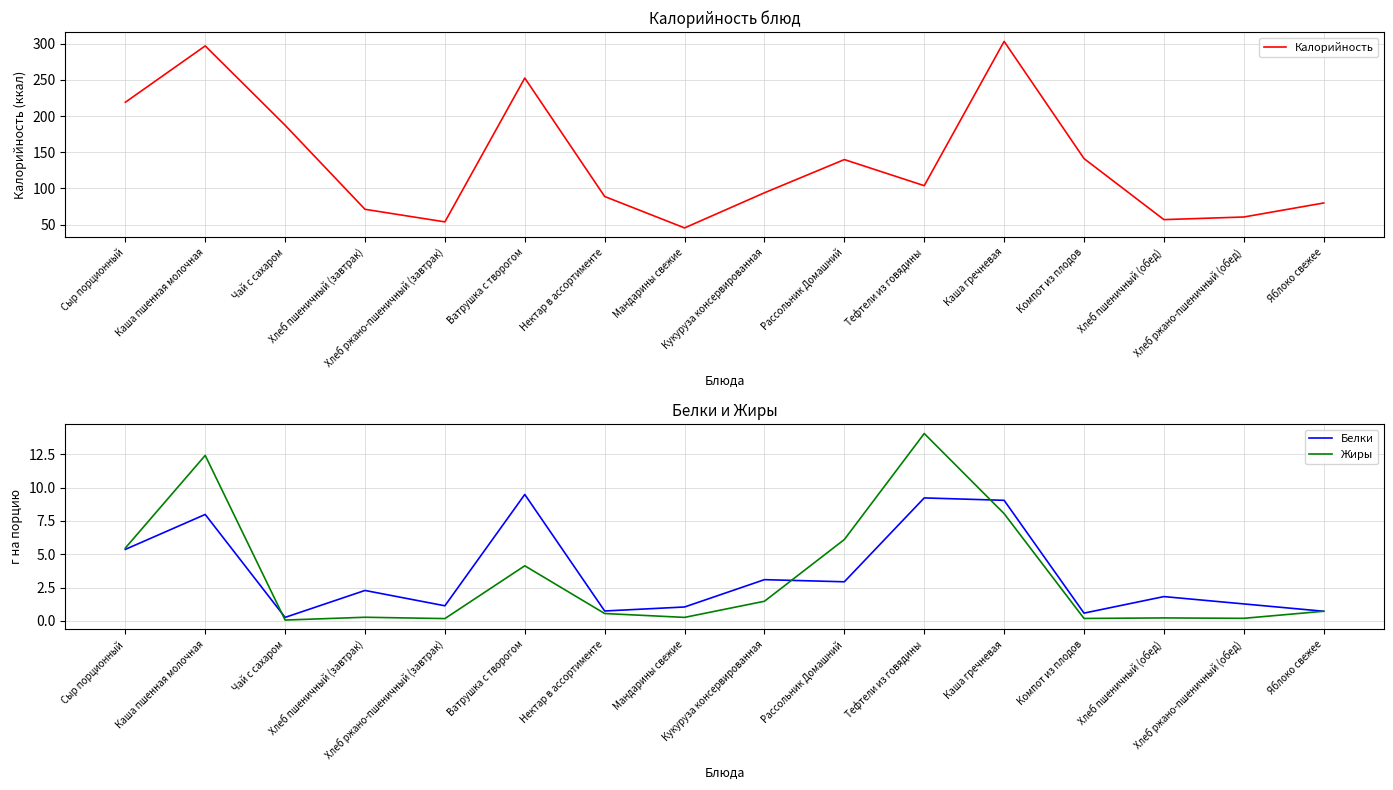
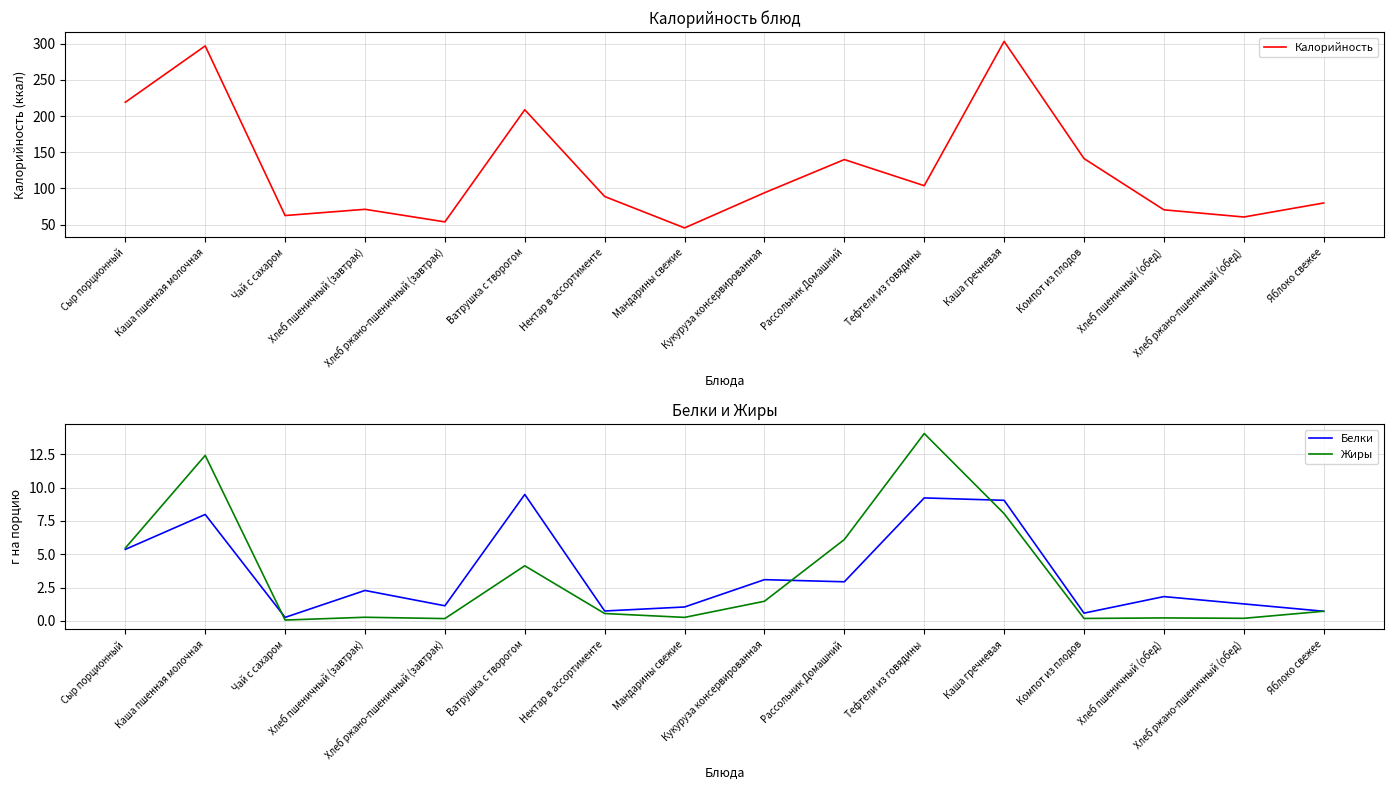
  {
    "Калорийность блюд": {
      "Сыр порционный": 220,
      "Каша пшенная молочная": 300,
-     "Чай с сахаром": 190,
+     "Чай с сахаром": 60,
      "Хлеб пшеничный (завтрак)": 70,
      "Хлеб ржано-пшеничный (завтрак)": 50,
-     "Ватрушка с творогом": 250,
+     "Ватрушка с творогом": 210,
      "Нектар в ассортименте": 90,
      "Мандарины свежие": 50,
      "Кукуруза консервированная": 90,
      "Рассольник Домашний": 140,
      "Тефтели из говядины": 100,
      "Каша гречневая": 300,
      "Компот из плодов": 140,
-     "Хлеб пшеничный (обед)": 60,
+     "Хлеб пшеничный (обед)": 70,
      "Хлеб ржано-пшеничный (обед)": 60,
      "Яблоко свежее": 80
    },
    "Белки и Жиры": {
      "Белки": {
        "Каша пшенная молочная": 8.0,
        "Чай с сахаром": 0.3,
        "Хлеб пшеничный (завтрак)": 2.3,
        "Хлеб ржано-пшеничный (завтрак)": 1.1,
        "Ватрушка с творогом": 9.5,
        "Мандарины свежие": 1.0,
        "Кукуруза консервированная": 3.1,
        "Рассольник Домашний": 2.9,
        "Тефтели из говядины": 9.2,
        "Каша гречневая": 9.0,
        "Компот из плодов": 0.6,
        "Хлеб пшеничный (обед)": 1.8,
        "Хлеб ржано-пшеничный (обед)": 1.3
      },
      "Жиры": {
        "Каша пшенная молочная": 12.4,
        "Чай с сахаром": 0.1,
        "Хлеб пшеничный (завтрак)": 0.3,
        "Хлеб ржано-пшеничный (завтрак)": 0.2,
        "Ватрушка с творогом": 4.1,
        "Мандарины свежие": 0.3,
        "Кукуруза консервированная": 1.5,
        "Рассольник Домашний": 6.1,
        "Тефтели из говядины": 14.1,
        "Каша гречневая": 8.0,
        "Компот из плодов": 0.2,
        "Хлеб пшеничный (обед)": 0.2,
        "Хлеб ржано-пшеничный (обед)": 0.2
      }
    }
  }
